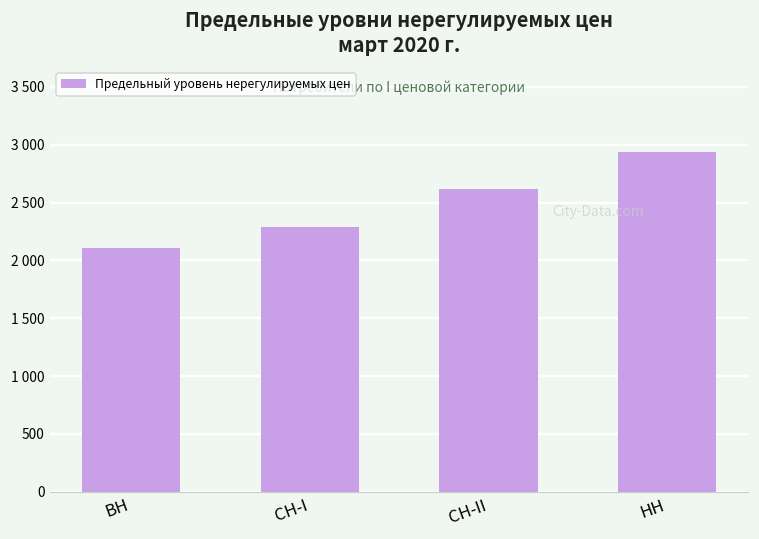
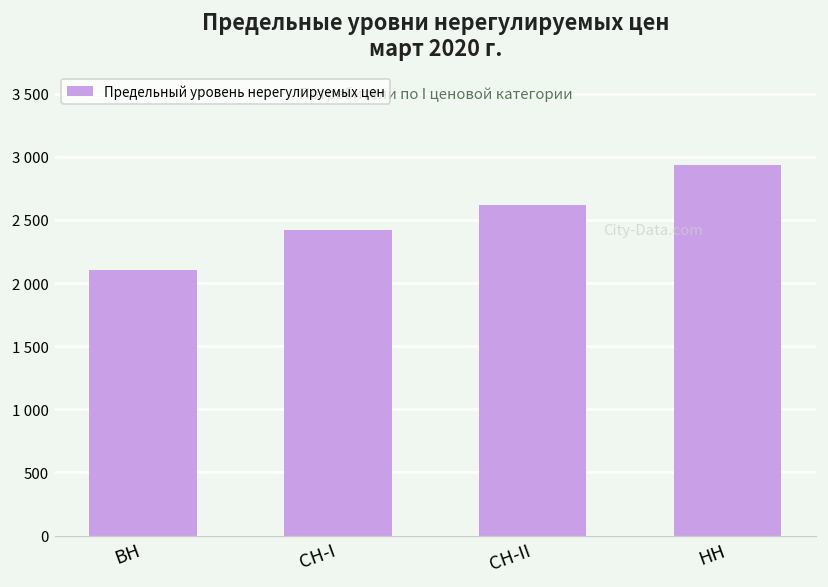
  {
    "ВН": 2100,
-   "СН-I": 2290,
+   "СН-I": 2420,
    "СН-II": 2620,
    "НН": 2940
  }
